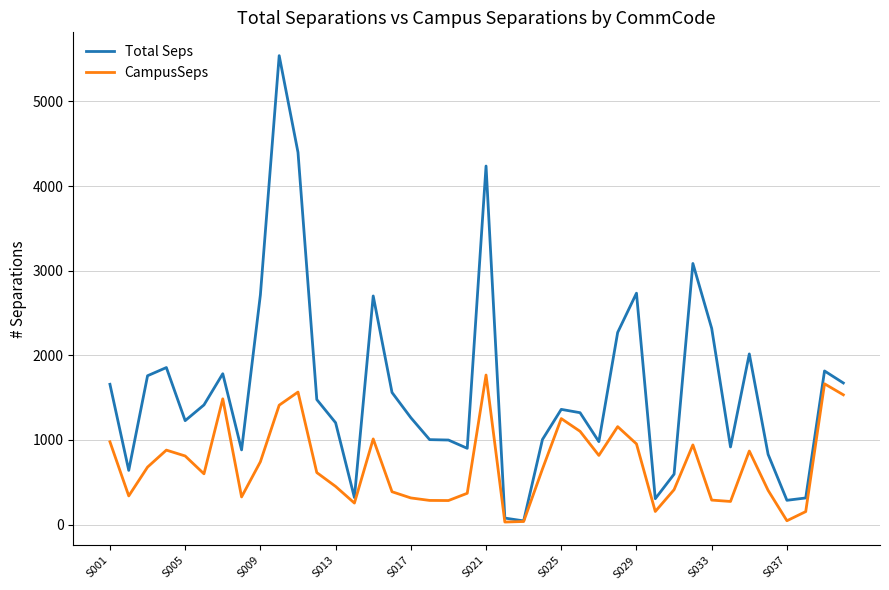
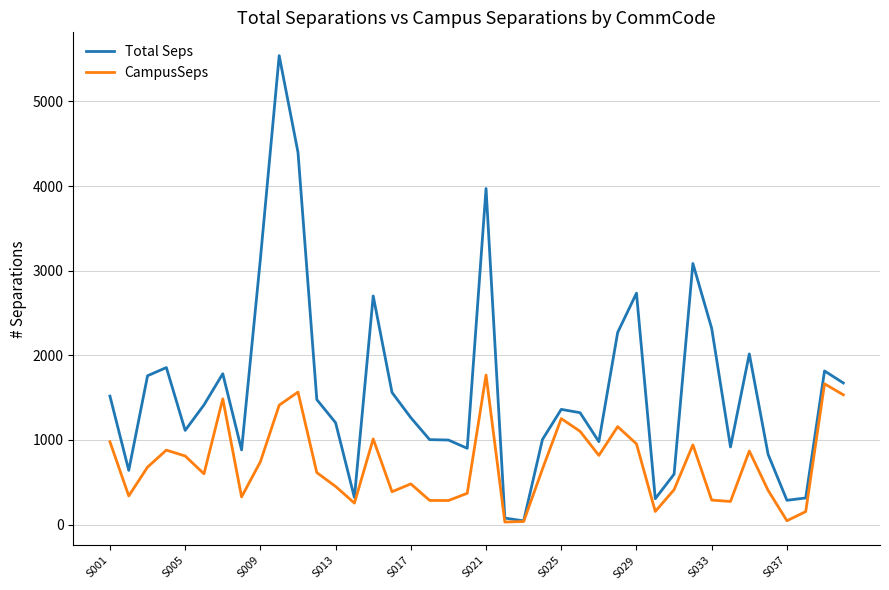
  {
    "Total Seps": {
-     "S001": 1700,
-     "S005": 1200,
-     "S009": 2700,
+     "S001": 1500,
+     "S005": 1100,
+     "S009": 3100,
      "S013": 1200,
      "S017": 1300,
-     "S021": 4200,
+     "S021": 4000,
      "S025": 1400,
      "S029": 2700,
      "S033": 2300,
      "S037": 300
    },
    "CampusSeps": {
      "S001": 1000,
      "S005": 800,
      "S009": 700,
      "S013": 500,
-     "S017": 300,
+     "S017": 500,
      "S021": 1800,
      "S025": 1300,
      "S029": 1000,
      "S033": 300,
      "S037": 0
    }
  }
